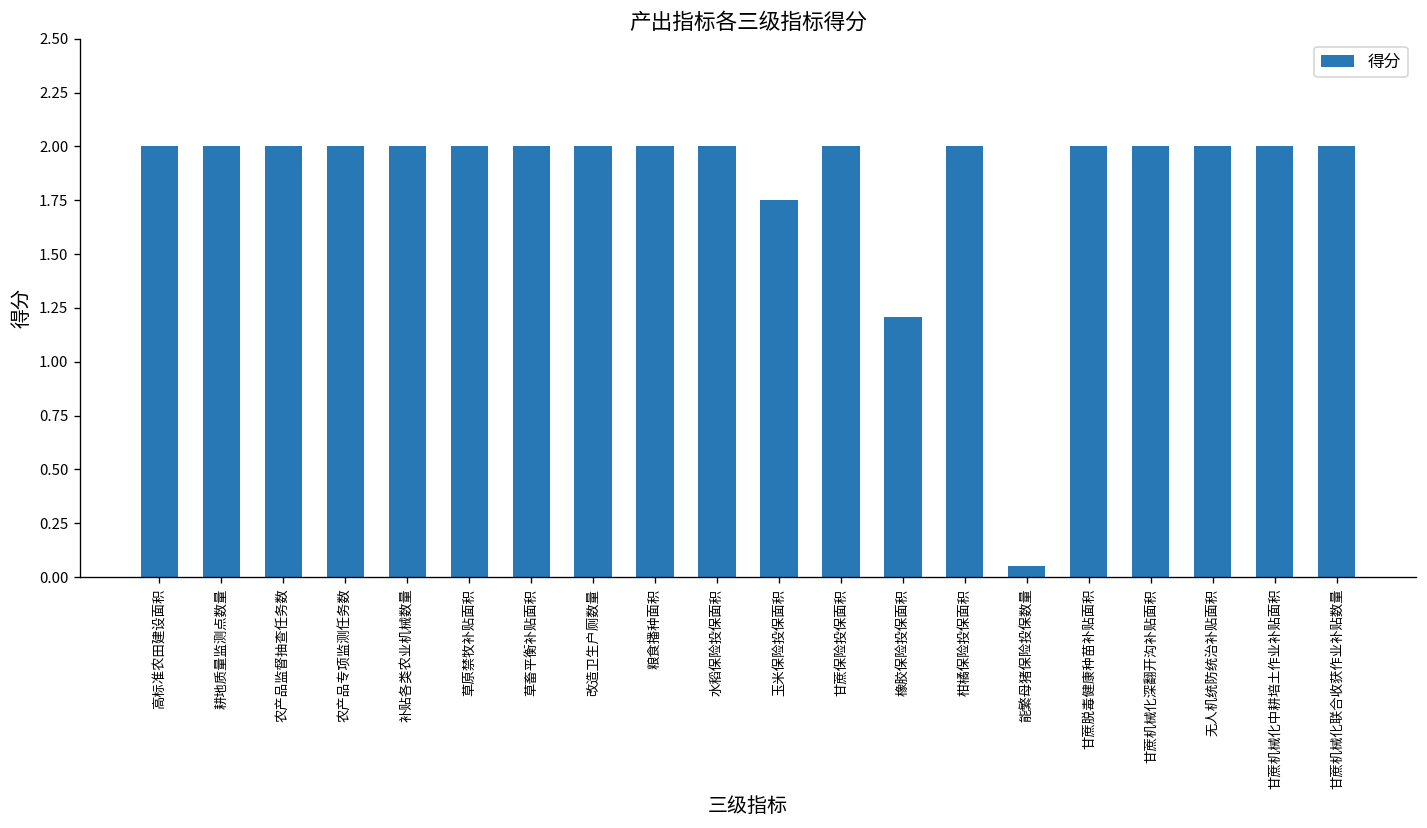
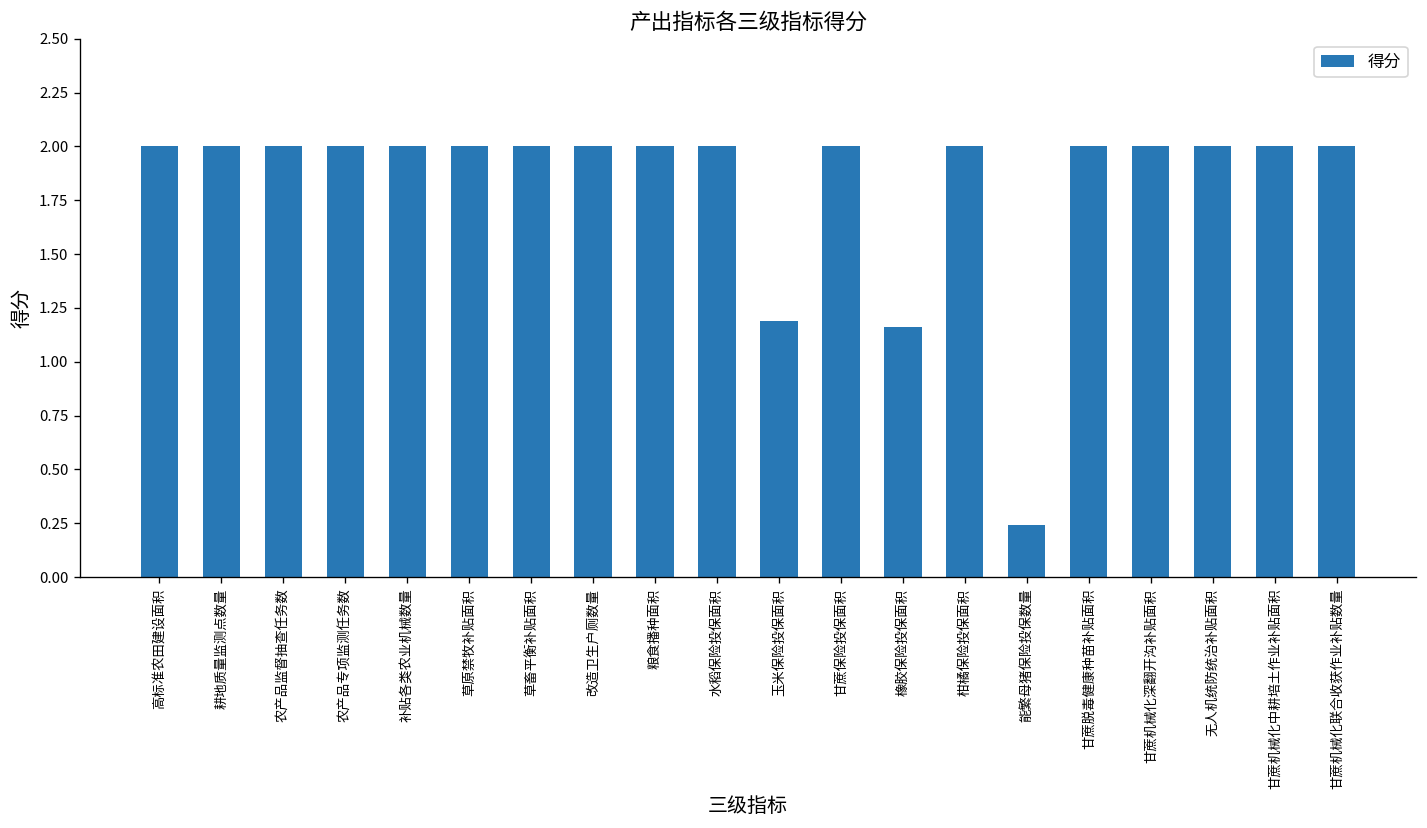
  {
    "高标准农田建设面积": 2.00,
    "耕地质量监测点数量": 2.00,
    "农产品监督抽查任务数": 2.00,
    "农产品专项监测任务数": 2.00,
    "补贴各类农业机械数量": 2.00,
    "草原禁牧补贴面积": 2.00,
    "草畜平衡补贴面积": 2.00,
    "改造卫生户厕数量": 2.00,
    "粮食播种面积": 2.00,
    "水稻保险投保面积": 2.00,
-   "玉米保险投保面积": 1.75,
+   "玉米保险投保面积": 1.19,
    "甘蔗保险投保面积": 2.00,
-   "橡胶保险投保面积": 1.21,
+   "橡胶保险投保面积": 1.16,
    "柑橘保险投保面积": 2.00,
-   "能繁母猪保险投保数量": 0.05,
+   "能繁母猪保险投保数量": 0.24,
    "甘蔗脱毒健康种苗补贴面积": 2.00,
    "甘蔗机械化深翻开沟补贴面积": 2.00,
    "无人机统防统治补贴面积": 2.00,
    "甘蔗机械化中耕培土作业补贴面积": 2.00,
    "甘蔗机械化联合收获作业补贴数量": 2.00
  }
